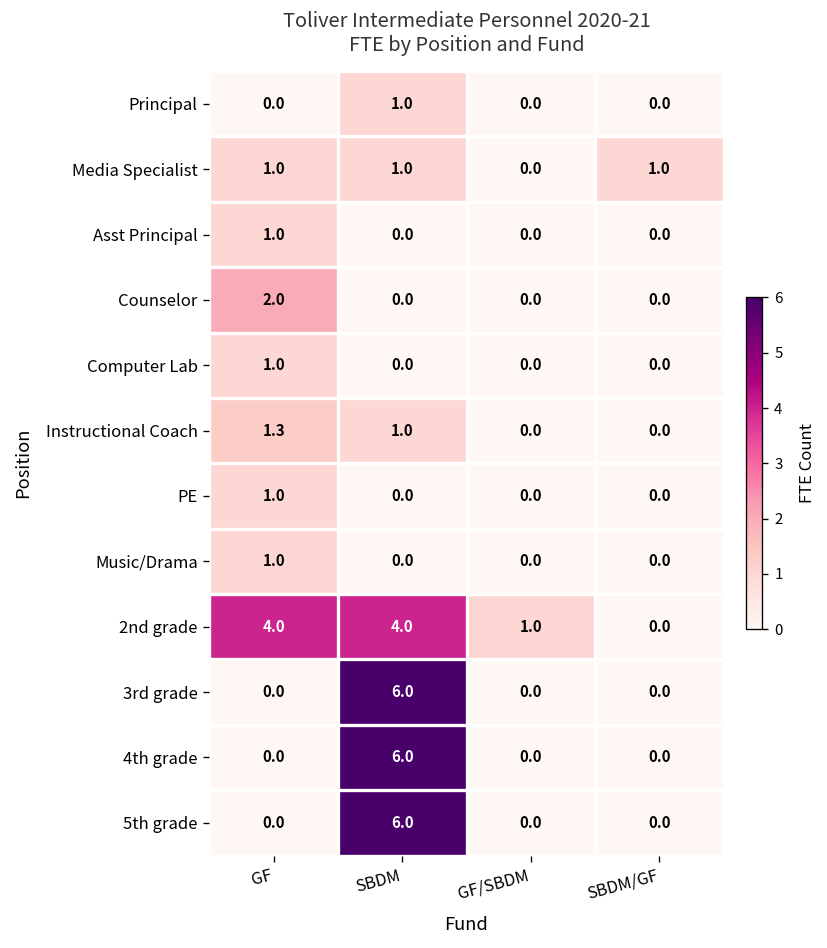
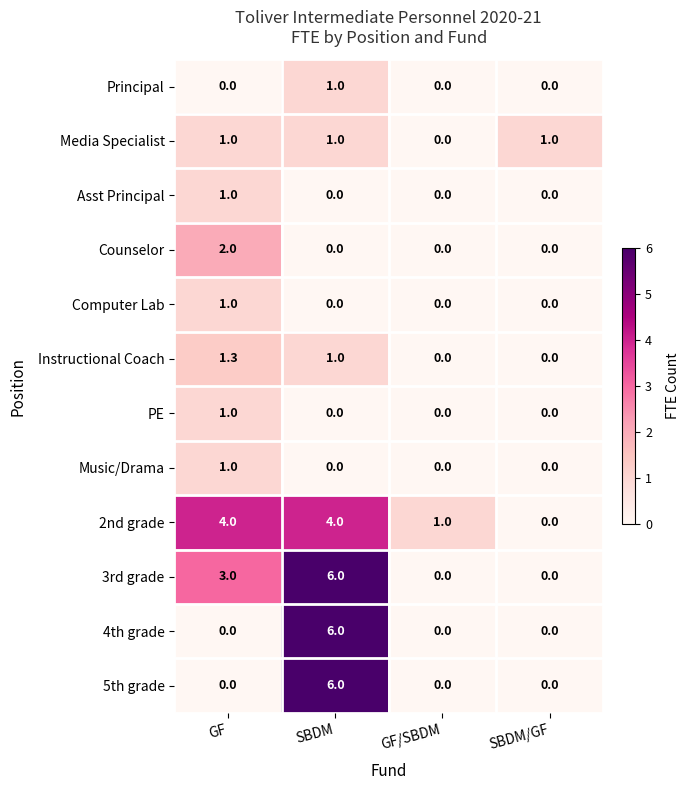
  {
    "Principal": {
      "GF": 0.0,
      "SBDM": 1.0,
      "GF/SBDM": 0.0,
      "SBDM/GF": 0.0
    },
    "Media Specialist": {
      "GF": 1.0,
      "SBDM": 1.0,
      "GF/SBDM": 0.0,
      "SBDM/GF": 1.0
    },
    "Asst Principal": {
      "GF": 1.0,
      "SBDM": 0.0,
      "GF/SBDM": 0.0,
      "SBDM/GF": 0.0
    },
    "Counselor": {
      "GF": 2.0,
      "SBDM": 0.0,
      "GF/SBDM": 0.0,
      "SBDM/GF": 0.0
    },
    "Computer Lab": {
      "GF": 1.0,
      "SBDM": 0.0,
      "GF/SBDM": 0.0,
      "SBDM/GF": 0.0
    },
    "Instructional Coach": {
      "GF": 1.3,
      "SBDM": 1.0,
      "GF/SBDM": 0.0,
      "SBDM/GF": 0.0
    },
    "PE": {
      "GF": 1.0,
      "SBDM": 0.0,
      "GF/SBDM": 0.0,
      "SBDM/GF": 0.0
    },
    "Music/Drama": {
      "GF": 1.0,
      "SBDM": 0.0,
      "GF/SBDM": 0.0,
      "SBDM/GF": 0.0
    },
    "2nd grade": {
      "GF": 4.0,
      "SBDM": 4.0,
      "GF/SBDM": 1.0,
      "SBDM/GF": 0.0
    },
    "3rd grade": {
-     "GF": 0.0,
+     "GF": 3.0,
      "SBDM": 6.0,
      "GF/SBDM": 0.0,
      "SBDM/GF": 0.0
    },
    "4th grade": {
      "GF": 0.0,
      "SBDM": 6.0,
      "GF/SBDM": 0.0,
      "SBDM/GF": 0.0
    },
    "5th grade": {
      "GF": 0.0,
      "SBDM": 6.0,
      "GF/SBDM": 0.0,
      "SBDM/GF": 0.0
    }
  }
